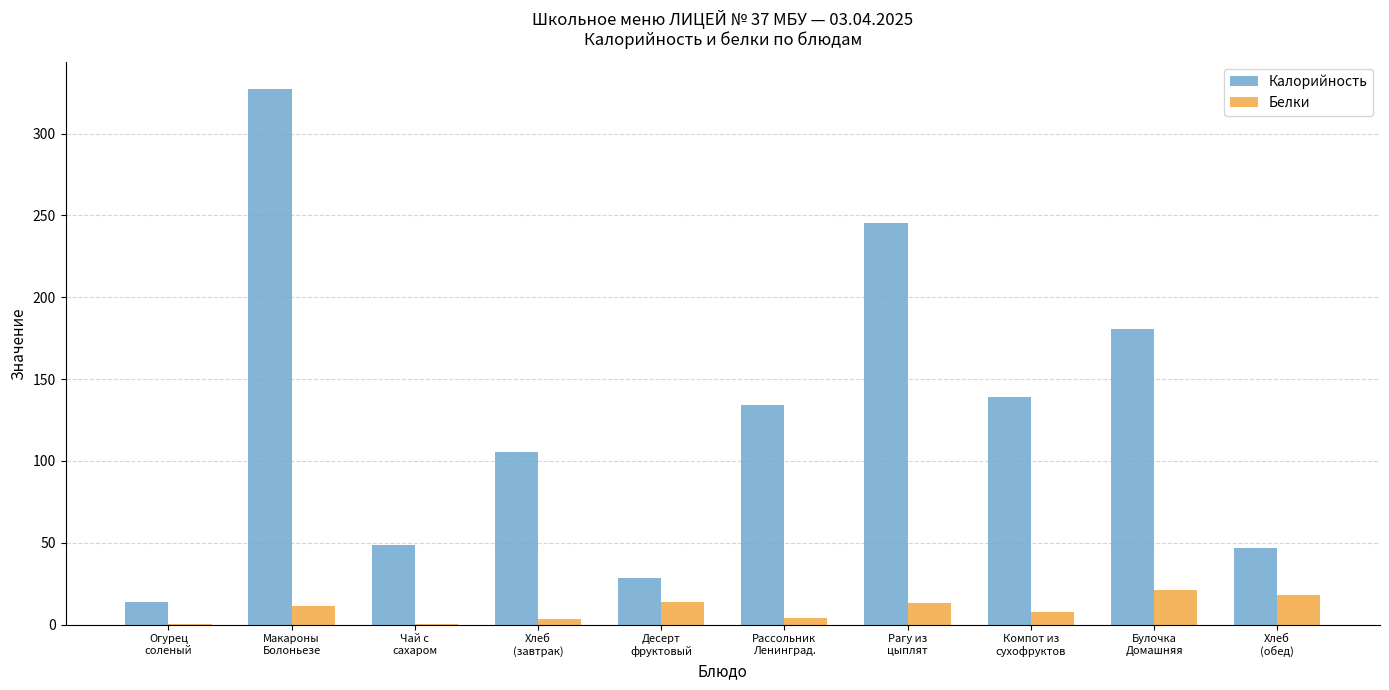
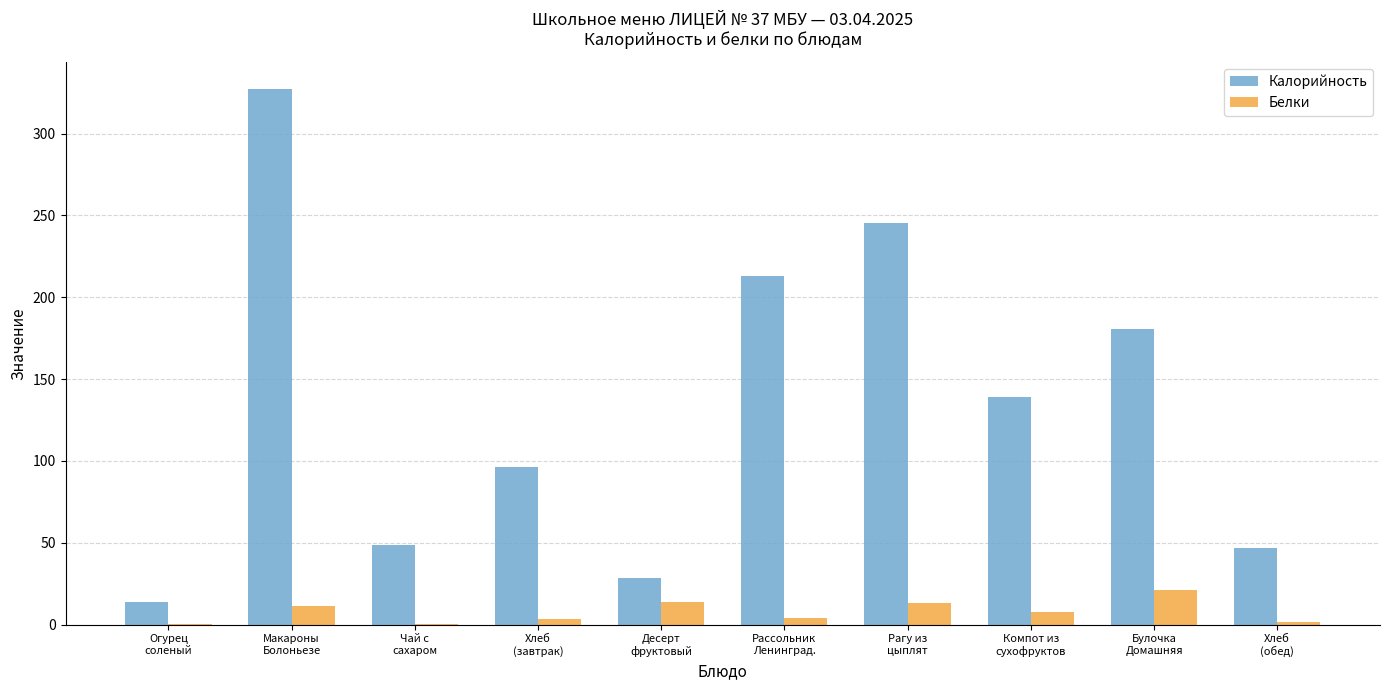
  {
    "Калорийность": {
      "Огурец соленый": 14,
      "Макароны Болоньезе": 327,
      "Чай с сахаром": 49,
-     "Хлеб (завтрак)": 105,
+     "Хлеб (завтрак)": 96,
      "Десерт фруктовый": 28,
-     "Рассольник Ленинград.": 134,
+     "Рассольник Ленинград.": 213,
      "Рагу из цыплят": 245,
      "Компот из сухофруктов": 139,
      "Булочка Домашняя": 181,
      "Хлеб (обед)": 47
    },
    "Белки": {
      "Макароны Болоньезе": 11,
      "Хлеб (завтрак)": 3,
      "Десерт фруктовый": 14,
      "Рассольник Ленинград.": 4,
      "Рагу из цыплят": 13,
      "Компот из сухофруктов": 8,
      "Булочка Домашняя": 21,
-     "Хлеб (обед)": 18
+     "Хлеб (обед)": 2
    }
  }
